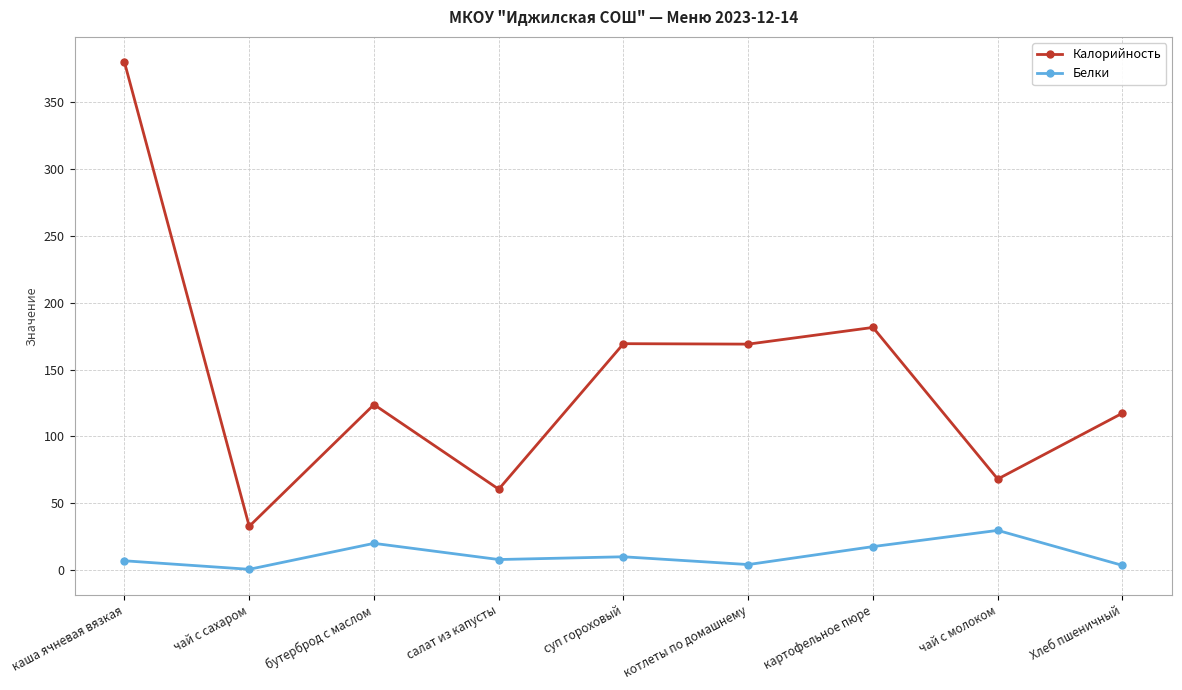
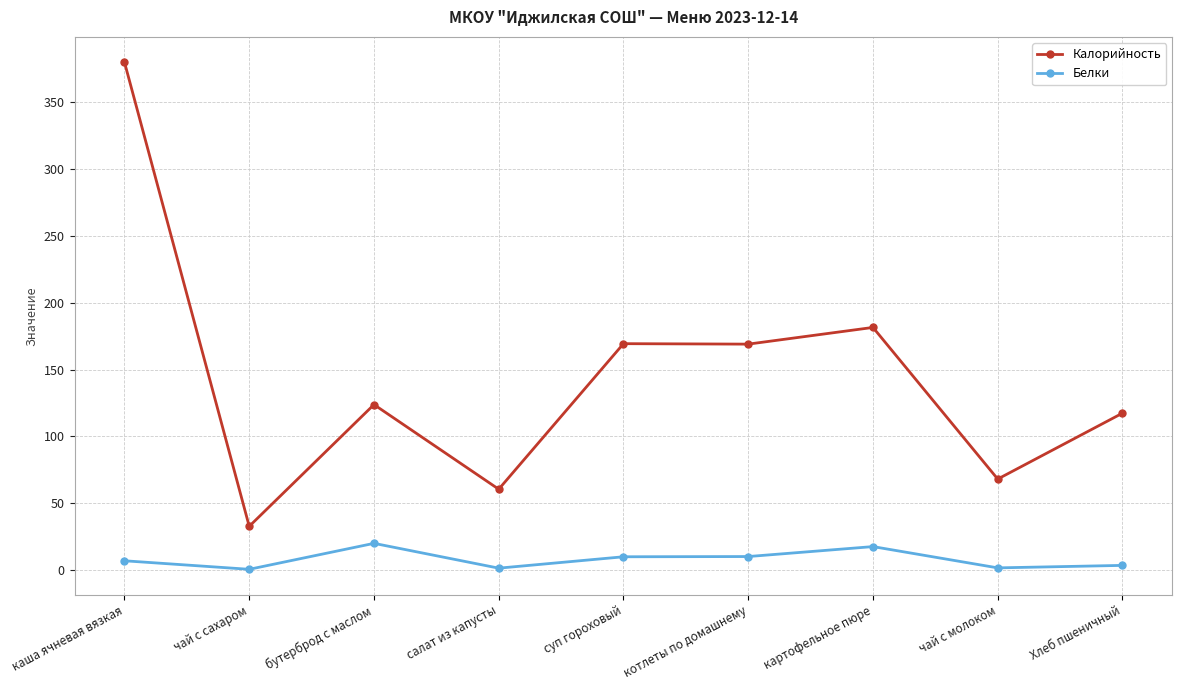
  {
    "Калорийность": {
      "каша ячневая вязкая": 380,
      "чай с сахаром": 33,
      "бутерброд с маслом": 124,
      "салат из капусты": 60,
      "суп гороховый": 169,
      "котлеты по домашнему": 169,
      "картофельное пюре": 182,
      "чай с молоком": 68,
      "Хлеб пшеничный": 117
    },
    "Белки": {
      "каша ячневая вязкая": 7,
      "чай с сахаром": 0,
      "бутерброд с маслом": 20,
-     "салат из капусты": 8,
+     "салат из капусты": 1,
      "суп гороховый": 10,
-     "котлеты по домашнему": 4,
+     "котлеты по домашнему": 10,
      "картофельное пюре": 17,
-     "чай с молоком": 30,
+     "чай с молоком": 2,
      "Хлеб пшеничный": 3
    }
  }
